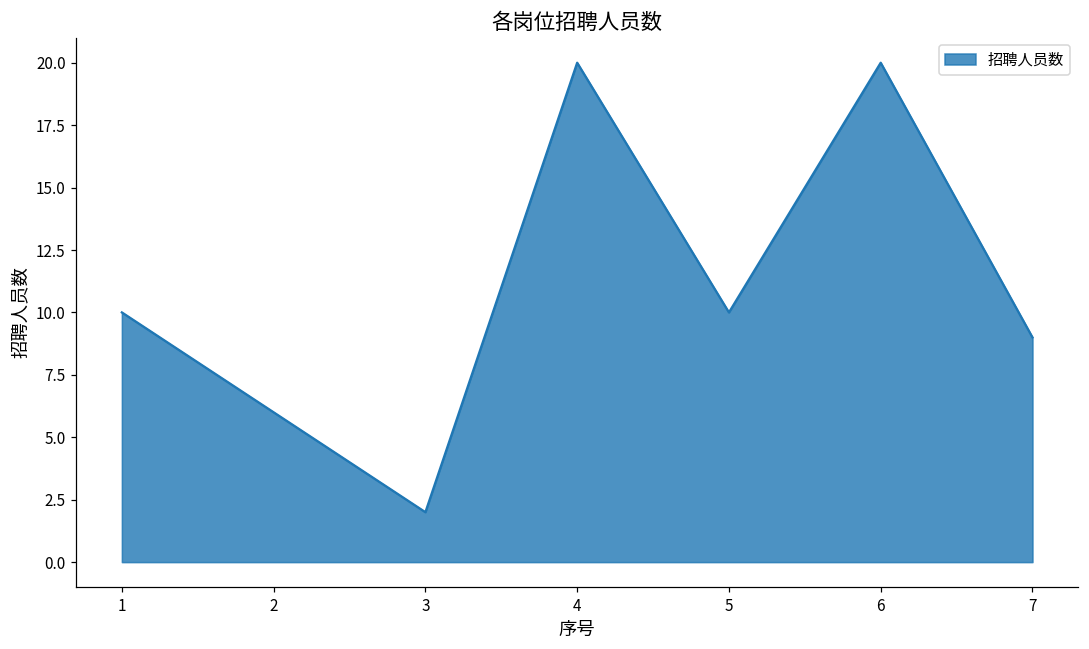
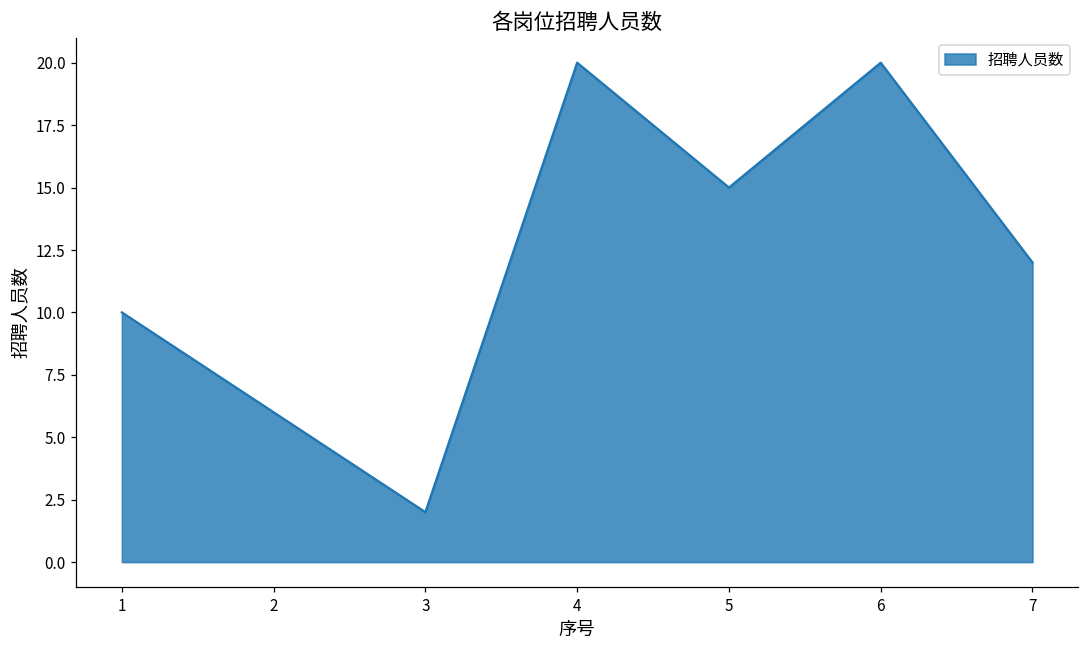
  {
    "1": 10,
    "2": 6,
    "3": 2,
    "4": 20,
-   "5": 10,
+   "5": 15,
    "6": 20,
-   "7": 9
+   "7": 12
  }
